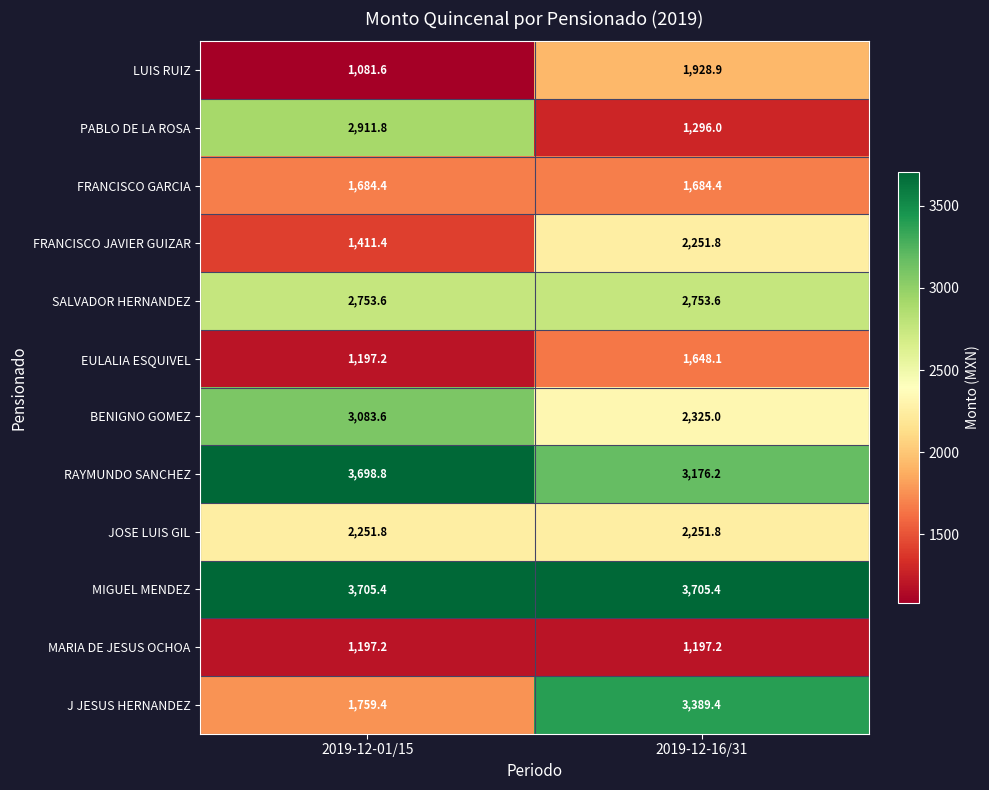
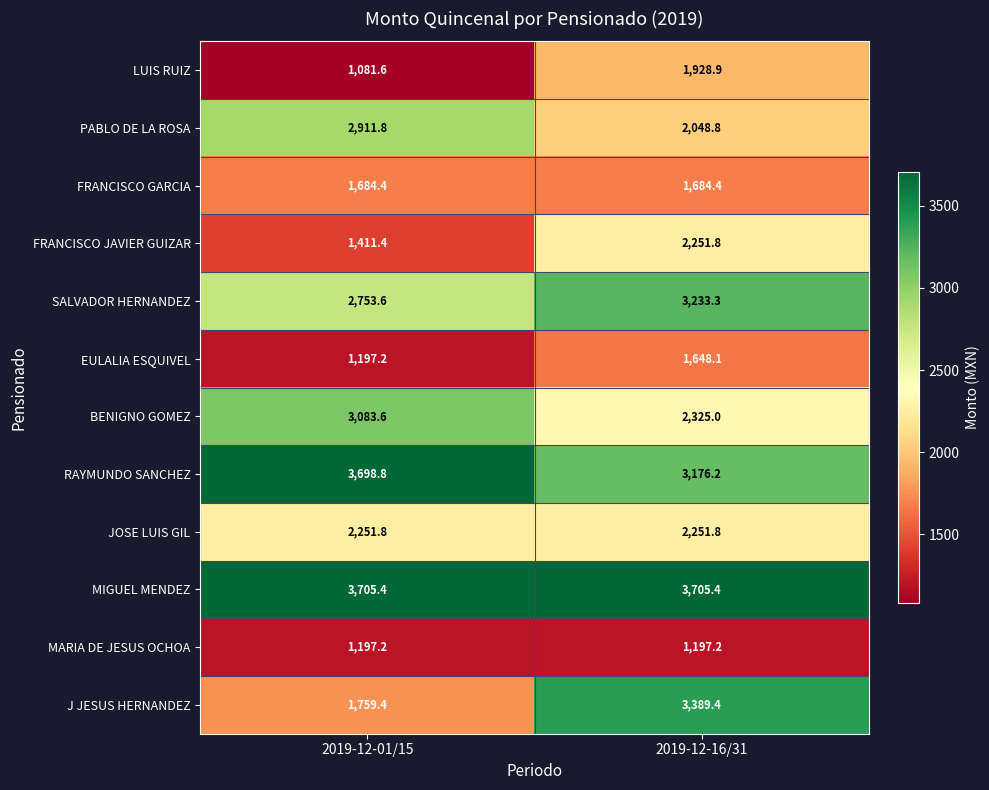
  {
    "LUIS RUIZ": {
      "2019-12-01/15": "1,081.6",
      "2019-12-16/31": "1,928.9"
    },
    "PABLO DE LA ROSA": {
      "2019-12-01/15": "2,911.8",
-     "2019-12-16/31": "1,296.0"
+     "2019-12-16/31": "2,048.8"
    },
    "FRANCISCO GARCIA": {
      "2019-12-01/15": "1,684.4",
      "2019-12-16/31": "1,684.4"
    },
    "FRANCISCO JAVIER GUIZAR": {
      "2019-12-01/15": "1,411.4",
      "2019-12-16/31": "2,251.8"
    },
    "SALVADOR HERNANDEZ": {
      "2019-12-01/15": "2,753.6",
-     "2019-12-16/31": "2,753.6"
+     "2019-12-16/31": "3,233.3"
    },
    "EULALIA ESQUIVEL": {
      "2019-12-01/15": "1,197.2",
      "2019-12-16/31": "1,648.1"
    },
    "BENIGNO GOMEZ": {
      "2019-12-01/15": "3,083.6",
      "2019-12-16/31": "2,325.0"
    },
    "RAYMUNDO SANCHEZ": {
      "2019-12-01/15": "3,698.8",
      "2019-12-16/31": "3,176.2"
    },
    "JOSE LUIS GIL": {
      "2019-12-01/15": "2,251.8",
      "2019-12-16/31": "2,251.8"
    },
    "MIGUEL MENDEZ": {
      "2019-12-01/15": "3,705.4",
      "2019-12-16/31": "3,705.4"
    },
    "MARIA DE JESUS OCHOA": {
      "2019-12-01/15": "1,197.2",
      "2019-12-16/31": "1,197.2"
    },
    "J JESUS HERNANDEZ": {
      "2019-12-01/15": "1,759.4",
      "2019-12-16/31": "3,389.4"
    }
  }
